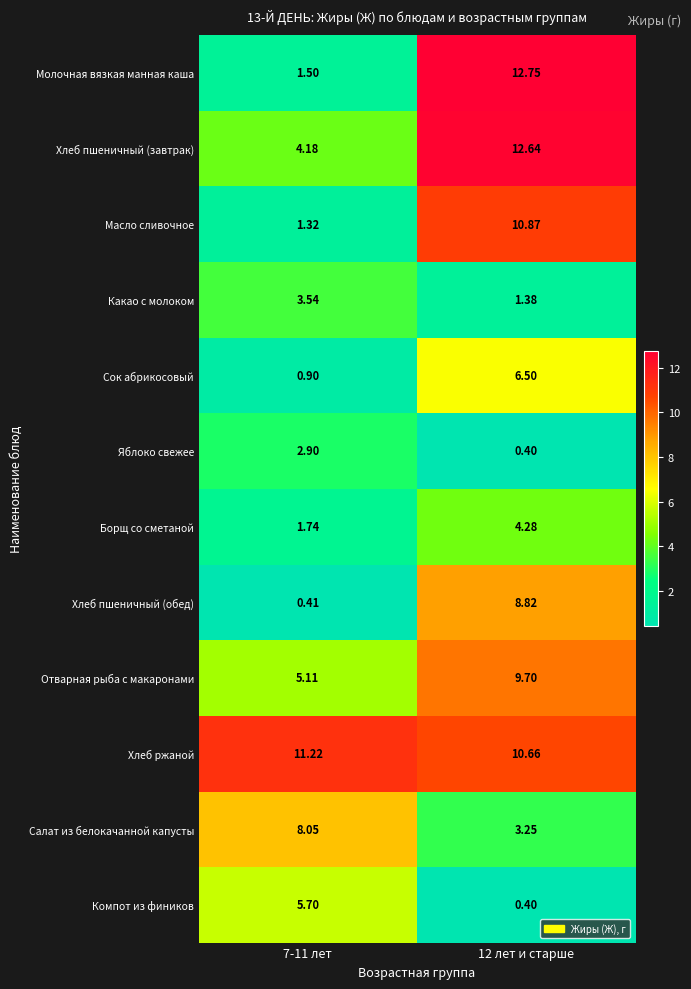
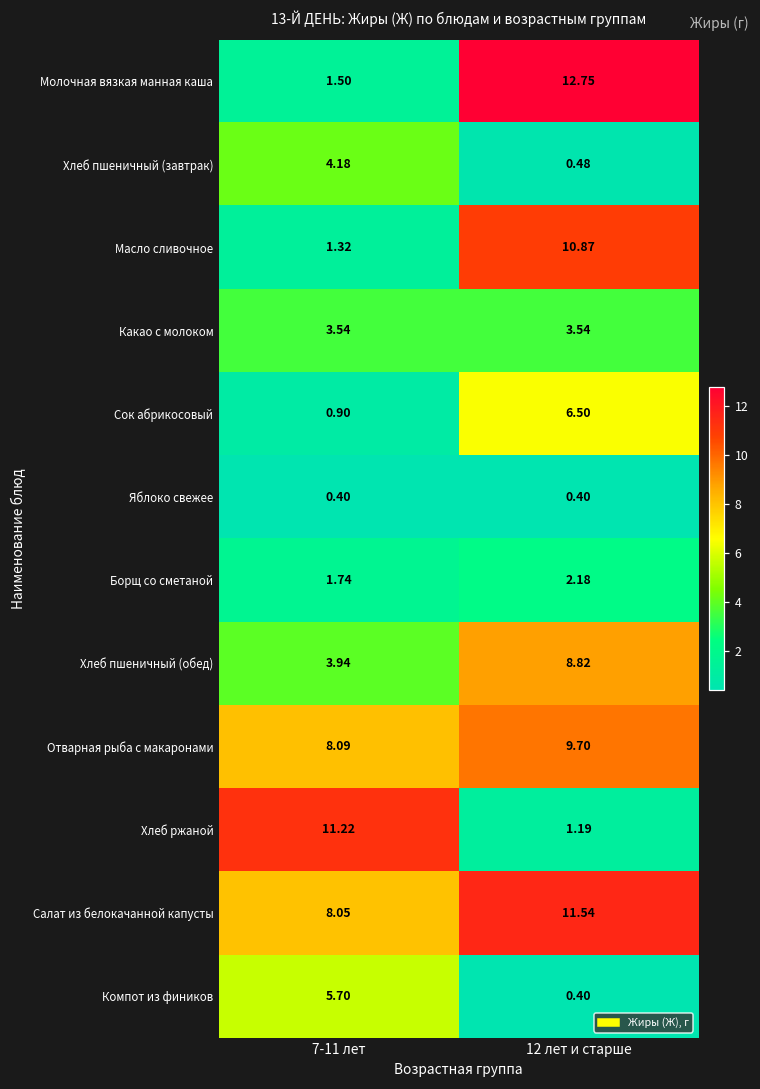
  {
    "Молочная вязкая манная каша": {
      "7-11 лет": 1.50,
      "12 лет и старше": 12.75
    },
    "Хлеб пшеничный (завтрак)": {
      "7-11 лет": 4.18,
-     "12 лет и старше": 12.64
+     "12 лет и старше": 0.48
    },
    "Масло сливочное": {
      "7-11 лет": 1.32,
      "12 лет и старше": 10.87
    },
    "Какао с молоком": {
      "7-11 лет": 3.54,
-     "12 лет и старше": 1.38
+     "12 лет и старше": 3.54
    },
    "Сок абрикосовый": {
      "7-11 лет": 0.90,
      "12 лет и старше": 6.50
    },
    "Яблоко свежее": {
-     "7-11 лет": 2.90,
+     "7-11 лет": 0.40,
      "12 лет и старше": 0.40
    },
    "Борщ со сметаной": {
      "7-11 лет": 1.74,
-     "12 лет и старше": 4.28
+     "12 лет и старше": 2.18
    },
    "Хлеб пшеничный (обед)": {
-     "7-11 лет": 0.41,
+     "7-11 лет": 3.94,
      "12 лет и старше": 8.82
    },
    "Отварная рыба с макаронами": {
-     "7-11 лет": 5.11,
+     "7-11 лет": 8.09,
      "12 лет и старше": 9.70
    },
    "Хлеб ржаной": {
      "7-11 лет": 11.22,
-     "12 лет и старше": 10.66
+     "12 лет и старше": 1.19
    },
    "Салат из белокачанной капусты": {
      "7-11 лет": 8.05,
-     "12 лет и старше": 3.25
+     "12 лет и старше": 11.54
    },
    "Компот из фиников": {
      "7-11 лет": 5.70,
      "12 лет и старше": 0.40
    }
  }
